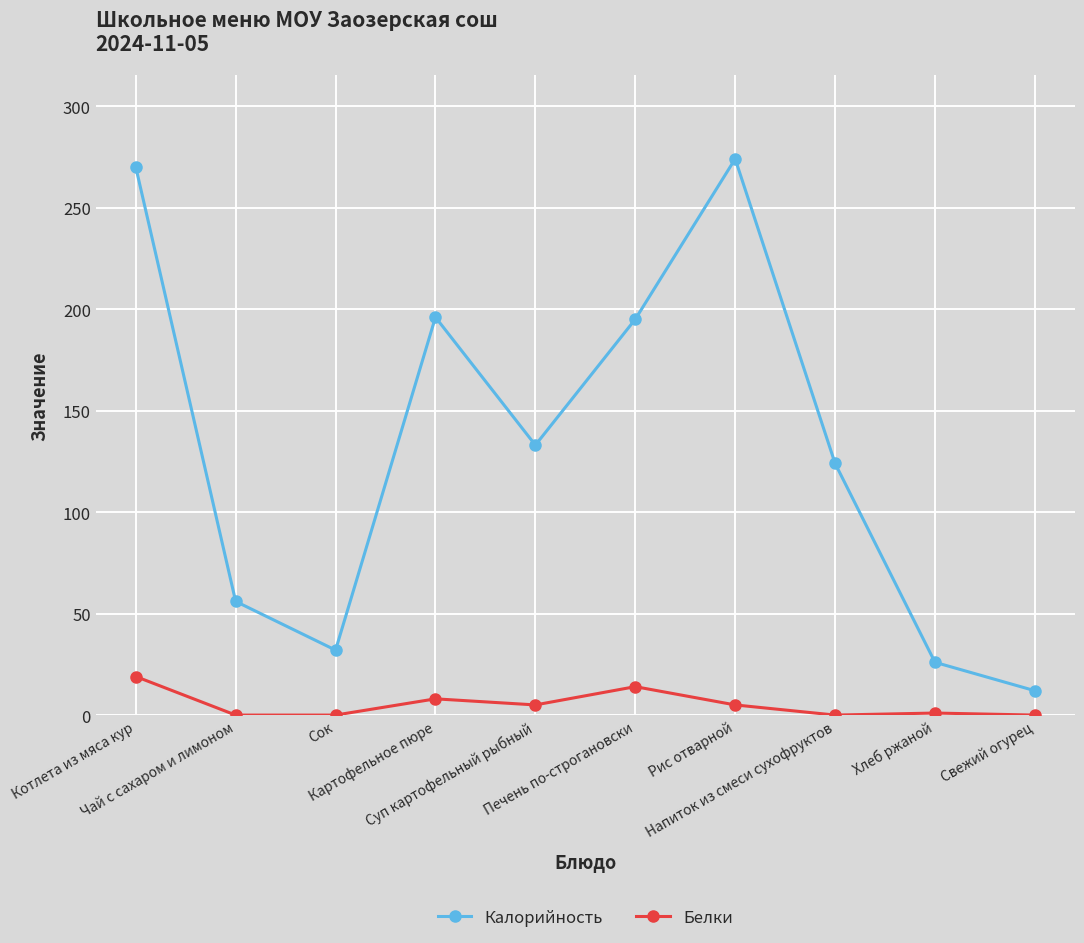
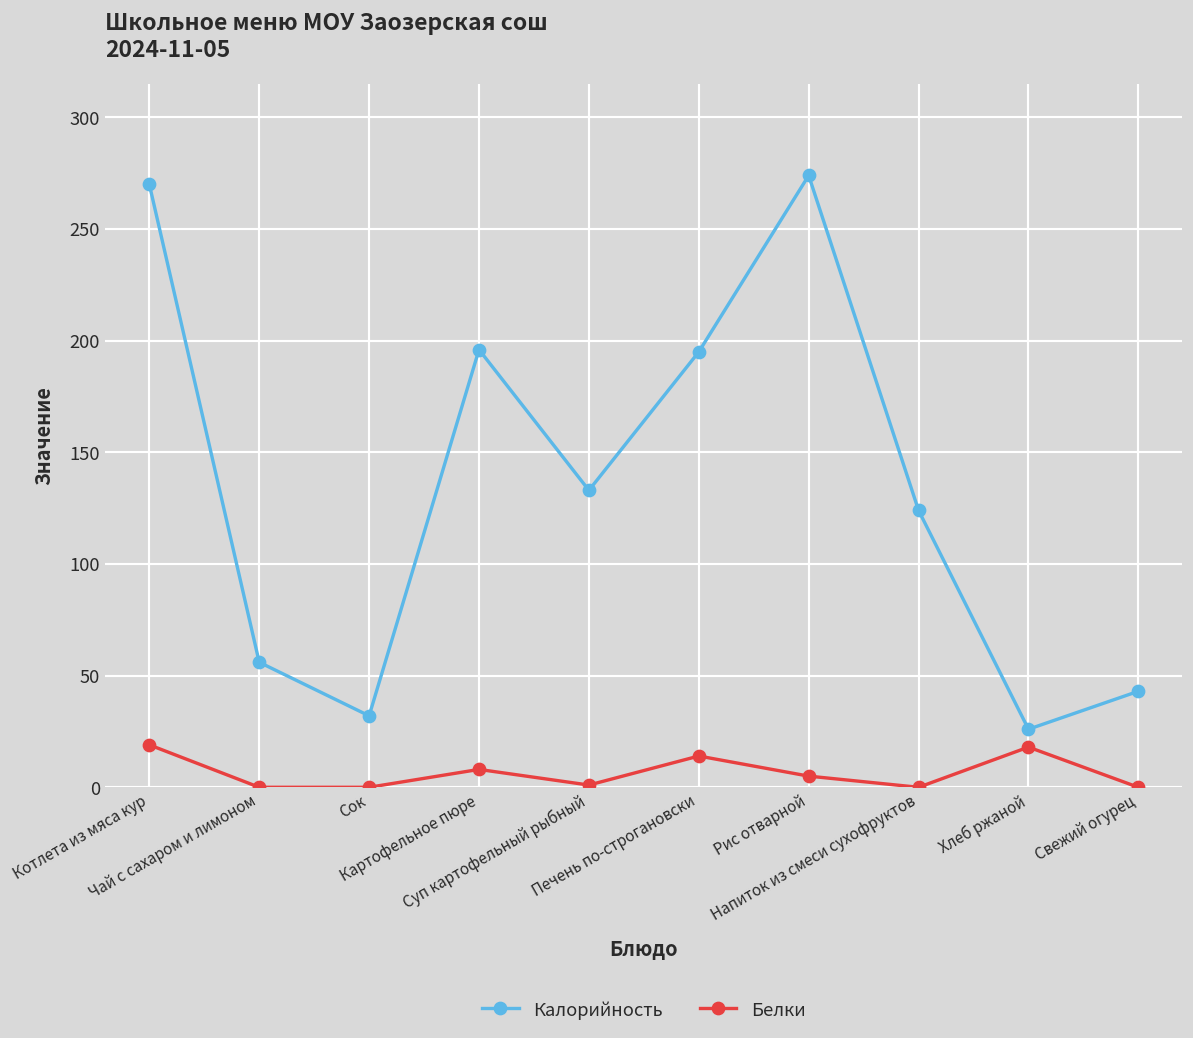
  {
    "Калорийность": {
      "Котлета из мяса кур": 270,
      "Чай с сахаром и лимоном": 56,
      "Сок": 32,
      "Картофельное пюре": 196,
      "Суп картофельный рыбный": 133,
      "Печень по-строгановски": 195,
      "Рис отварной": 274,
      "Напиток из смеси сухофруктов": 124,
      "Хлеб ржаной": 26,
-     "Свежий огурец": 12
+     "Свежий огурец": 43
    },
    "Белки": {
      "Котлета из мяса кур": 19,
      "Чай с сахаром и лимоном": 0,
      "Сок": 0,
      "Картофельное пюре": 8,
-     "Суп картофельный рыбный": 5,
+     "Суп картофельный рыбный": 1,
      "Печень по-строгановски": 14,
      "Рис отварной": 5,
      "Напиток из смеси сухофруктов": 0,
-     "Хлеб ржаной": 1,
+     "Хлеб ржаной": 18,
      "Свежий огурец": 0
    }
  }
